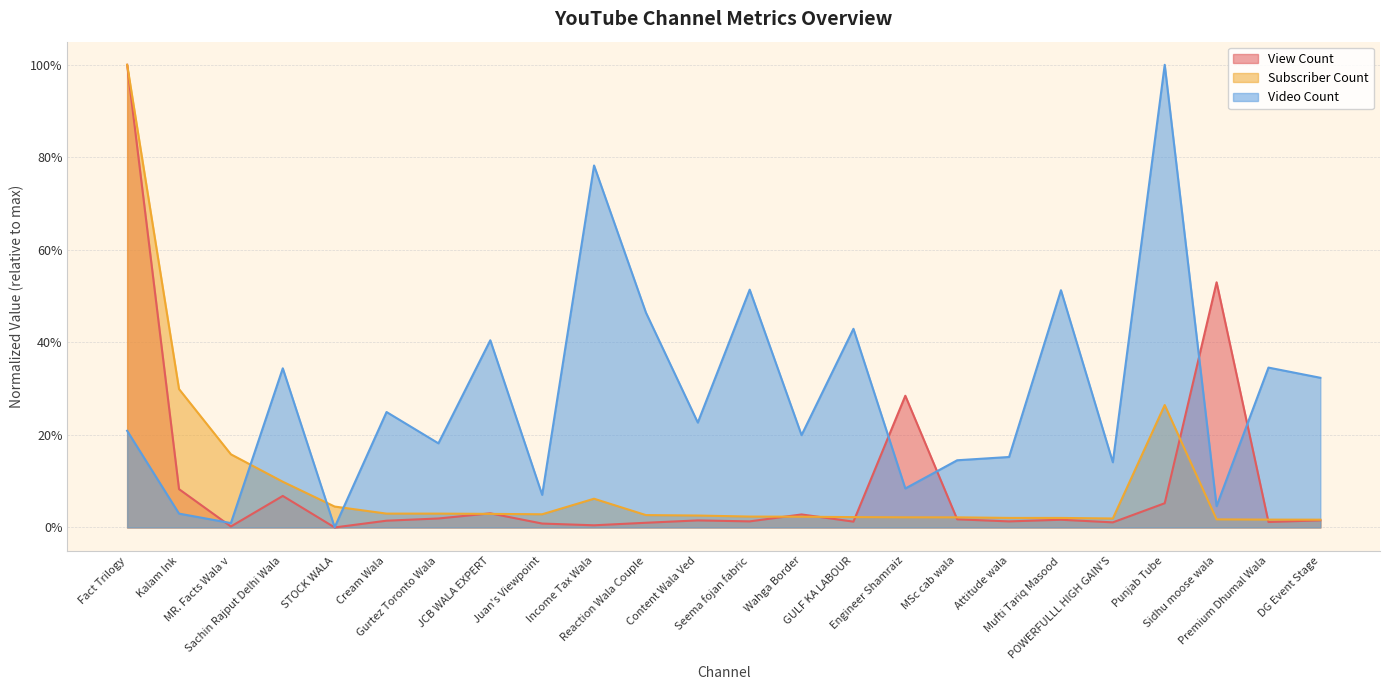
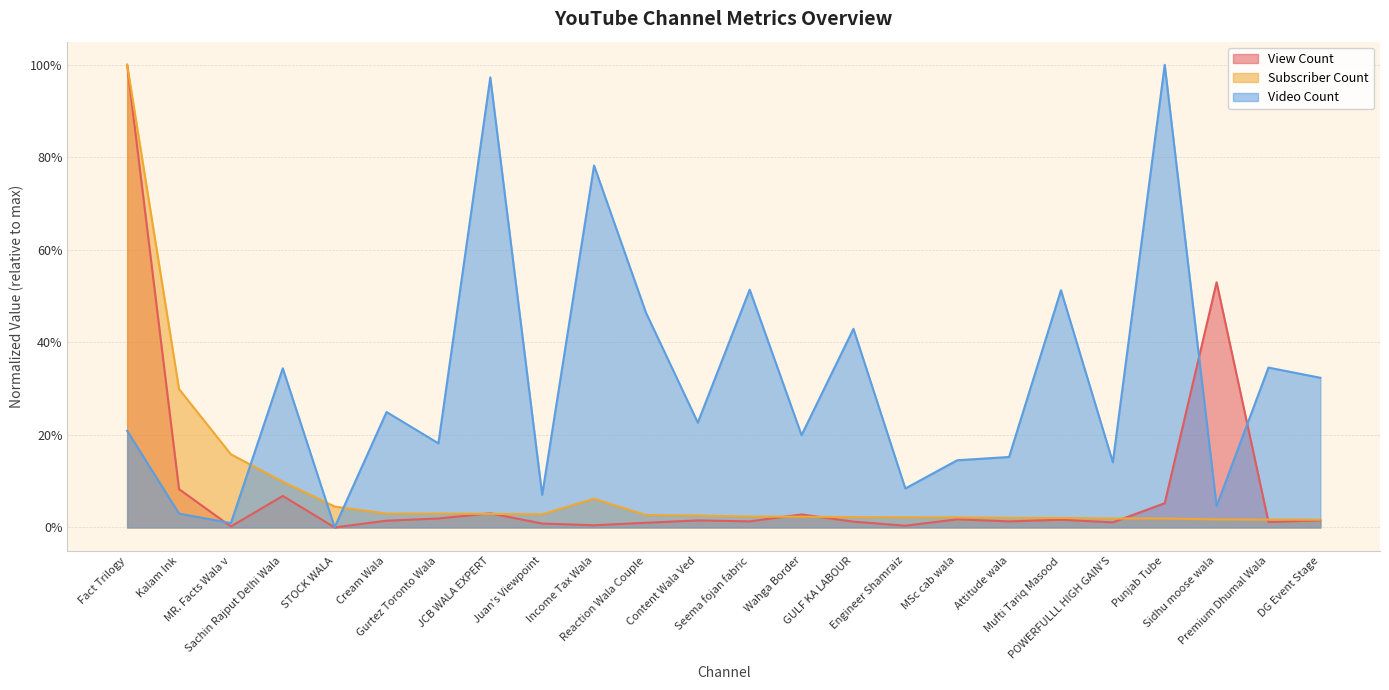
  {
    "View Count": {
      "Kalam Ink": "8%",
      "MR. Facts Wala v": "0%",
      "Sachin Rajput Delhi Wala": "7%",
      "Cream Wala": "1%",
      "Gurtez Toronto Wala": "2%",
      "Juan's Viewpoint": "1%",
      "Income Tax Wala": "0%",
      "Reaction Wala Couple": "1%",
      "Content Wala Ved": "2%",
      "Seema fojan fabric": "1%",
      "GULF KA LABOUR": "1%",
-     "Engineer Shamraiz": "28%",
+     "Engineer Shamraiz": "0%",
      "Attitude wala": "1%",
      "POWERFULLL HIGH GAIN'S": "1%",
      "Punjab Tube": "5%",
      "Sidhu moose wala": "53%"
    },
    "Subscriber Count": {
      "Kalam Ink": "30%",
      "MR. Facts Wala v": "16%",
      "Sachin Rajput Delhi Wala": "10%",
      "STOCK WALA": "5%",
      "Cream Wala": "3%",
      "Gurtez Toronto Wala": "3%",
      "Juan's Viewpoint": "3%",
      "Income Tax Wala": "6%",
      "Reaction Wala Couple": "3%",
      "Content Wala Ved": "3%",
      "Seema fojan fabric": "2%",
      "GULF KA LABOUR": "2%",
      "Engineer Shamraiz": "2%",
      "Attitude wala": "2%",
      "POWERFULLL HIGH GAIN'S": "2%",
-     "Punjab Tube": "26%",
+     "Punjab Tube": "2%",
      "Sidhu moose wala": "2%"
    },
    "Video Count": {
      "Fact Trilogy": "21%",
      "Kalam Ink": "3%",
      "MR. Facts Wala v": "1%",
      "Sachin Rajput Delhi Wala": "34%",
      "Cream Wala": "25%",
      "Gurtez Toronto Wala": "18%",
-     "JCB WALA EXPERT": "40%",
+     "JCB WALA EXPERT": "97%",
      "Juan's Viewpoint": "7%",
      "Income Tax Wala": "78%",
      "Reaction Wala Couple": "46%",
      "Content Wala Ved": "23%",
      "Seema fojan fabric": "51%",
      "Wahga Border": "20%",
      "GULF KA LABOUR": "43%",
      "Engineer Shamraiz": "8%",
      "MSc cab wala": "15%",
      "Attitude wala": "15%",
      "Mufti Tariq Masood": "51%",
      "POWERFULLL HIGH GAIN'S": "14%",
      "Punjab Tube": "100%",
      "Sidhu moose wala": "5%",
      "Premium Dhumal Wala": "35%",
      "DG Event Stage": "32%"
    }
  }
